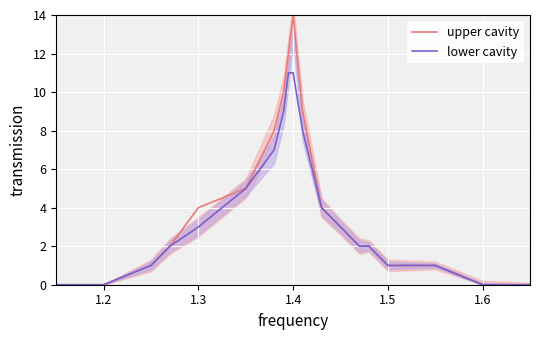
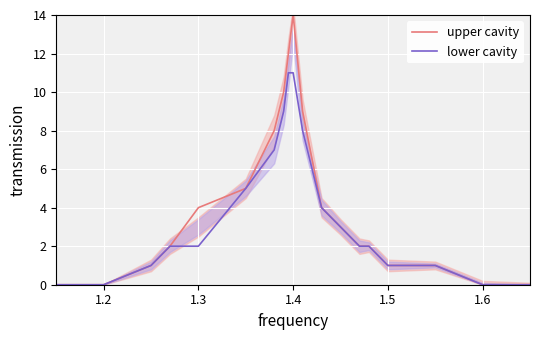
  {
    "upper cavity": {
      "1.3": 4,
      "1.4": 14
    },
    "lower cavity": {
-     "1.3": 3,
+     "1.3": 2,
      "1.4": 11
    }
  }
